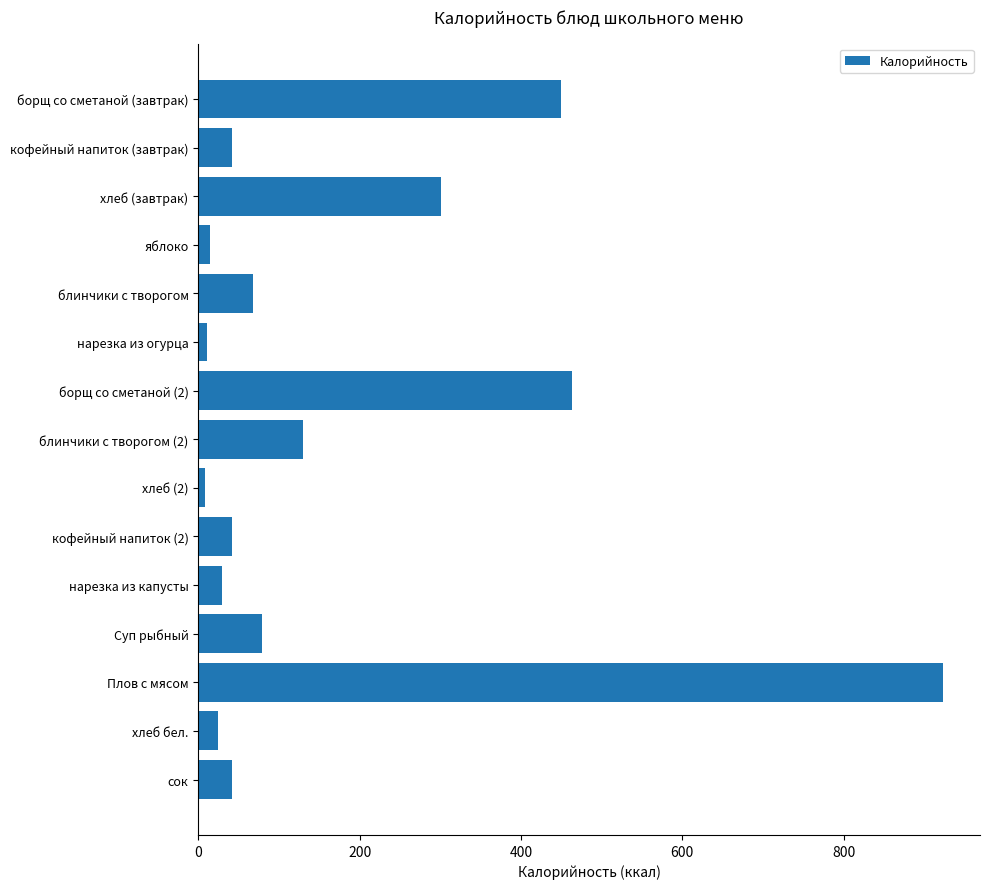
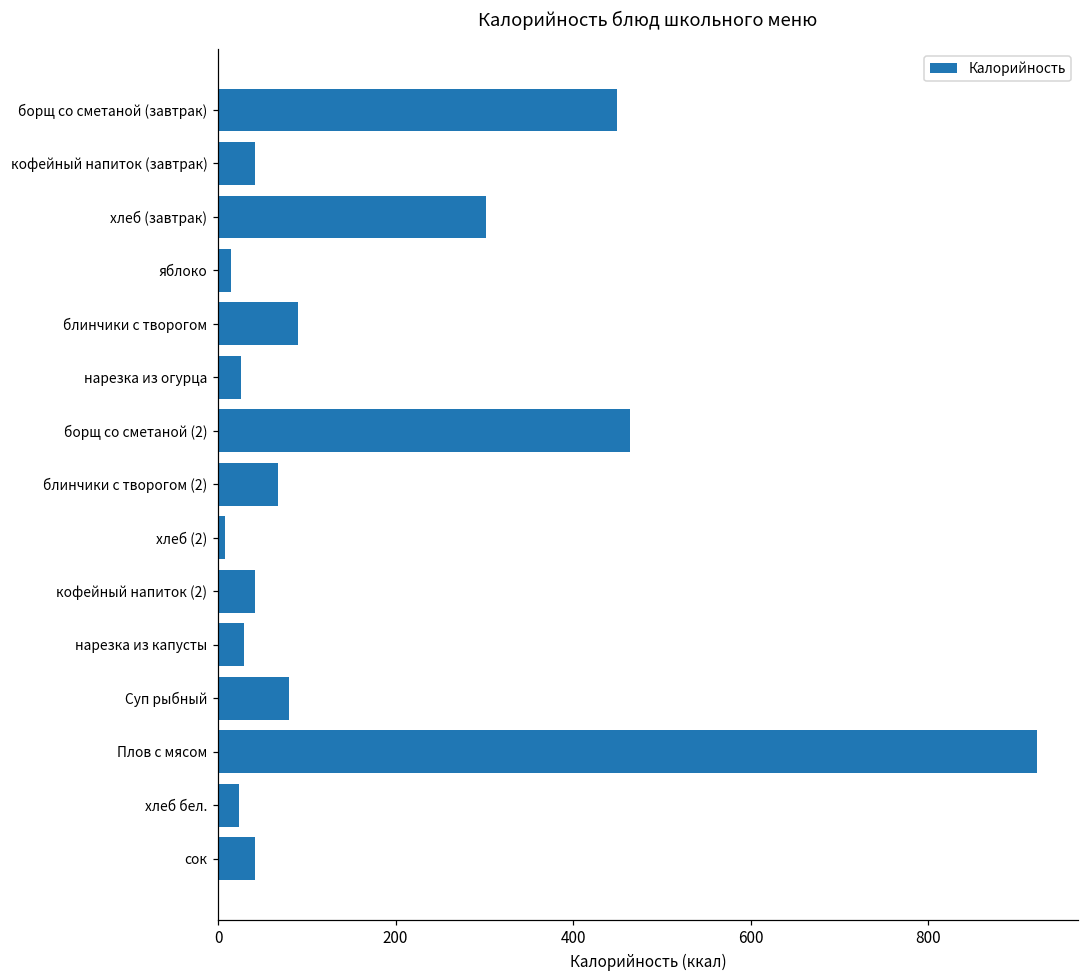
  {
    "борщ со сметаной (завтрак)": 450,
    "кофейный напиток (завтрак)": 40,
    "хлеб (завтрак)": 300,
    "яблоко": 10,
-   "блинчики с творогом": 70,
-   "нарезка из огурца": 10,
+   "блинчики с творогом": 90,
+   "нарезка из огурца": 30,
    "борщ со сметаной (2)": 460,
-   "блинчики с творогом (2)": 130,
+   "блинчики с творогом (2)": 70,
    "хлеб (2)": 10,
    "кофейный напиток (2)": 40,
    "нарезка из капусты": 30,
    "Суп рыбный": 80,
    "Плов с мясом": 920,
    "хлеб бел.": 20,
    "сок": 40
  }
